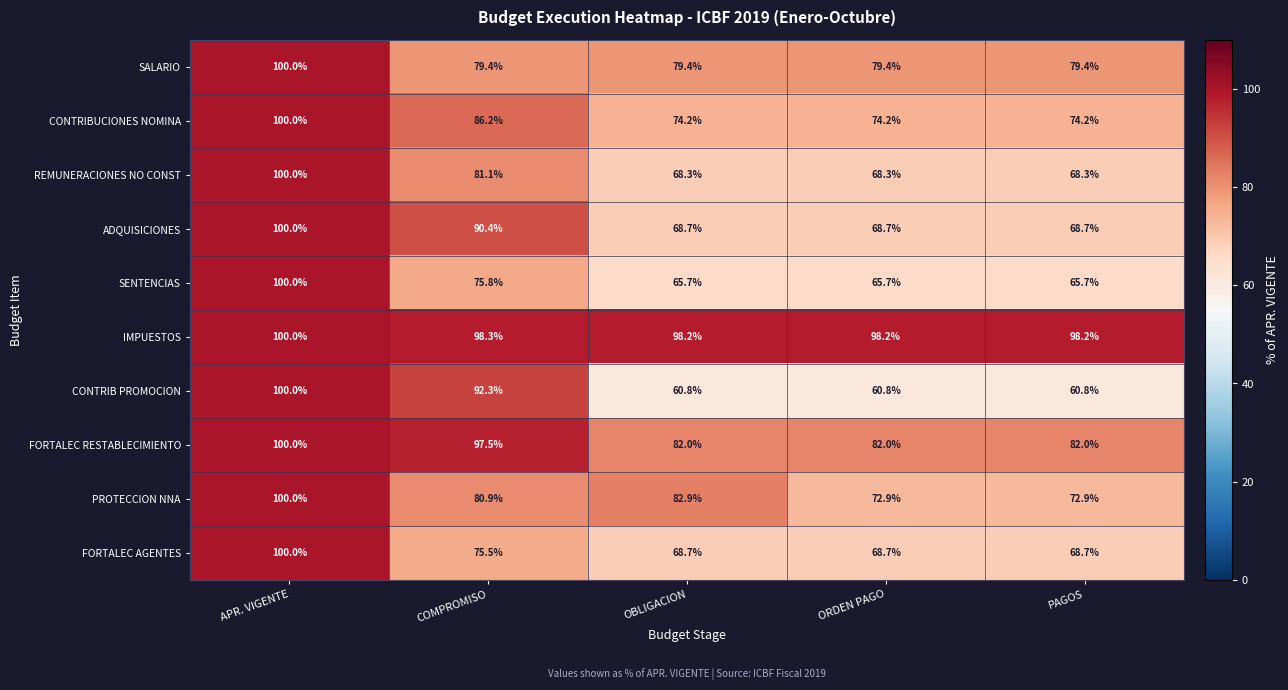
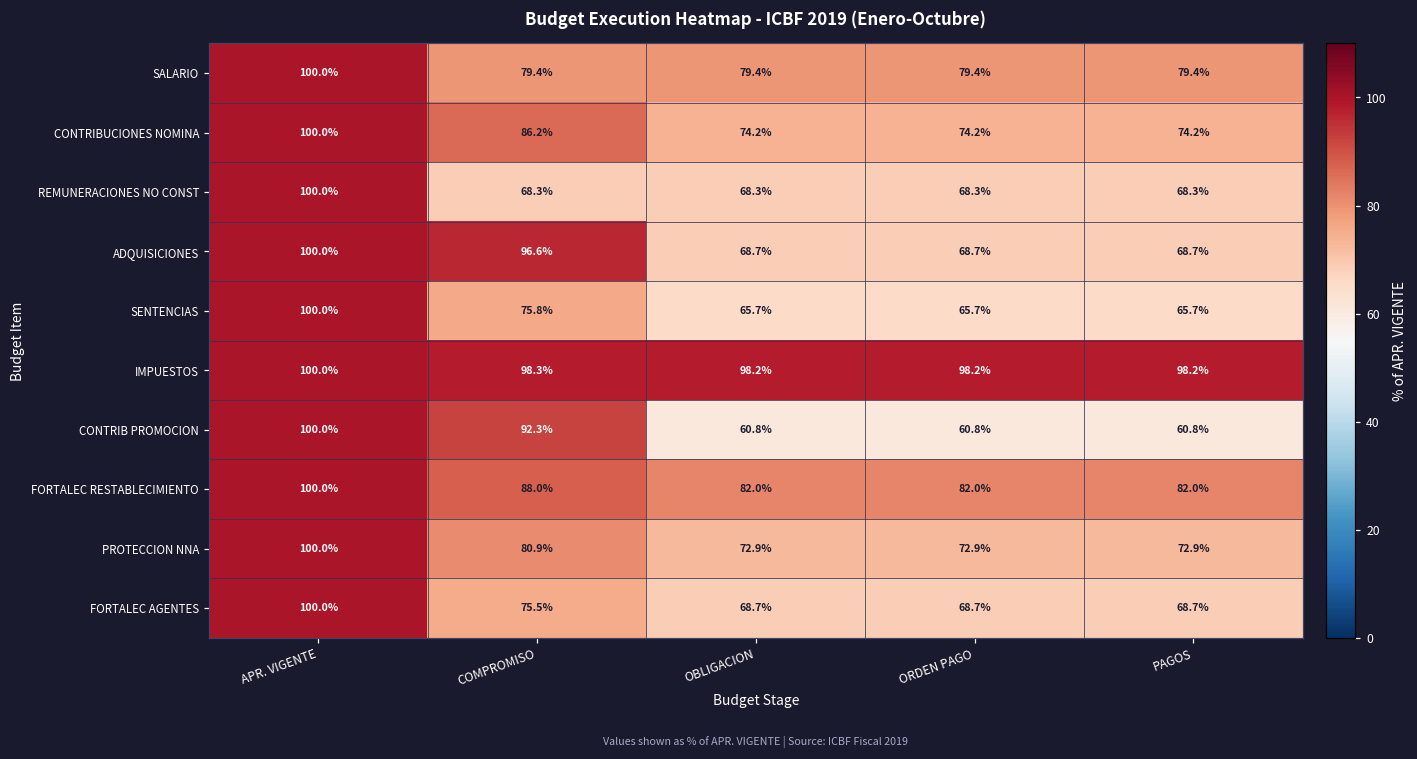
  {
    "SALARIO": {
      "APR. VIGENTE": "100.0%",
      "COMPROMISO": "79.4%",
      "OBLIGACION": "79.4%",
      "ORDEN PAGO": "79.4%",
      "PAGOS": "79.4%"
    },
    "CONTRIBUCIONES NOMINA": {
      "APR. VIGENTE": "100.0%",
      "COMPROMISO": "86.2%",
      "OBLIGACION": "74.2%",
      "ORDEN PAGO": "74.2%",
      "PAGOS": "74.2%"
    },
    "REMUNERACIONES NO CONST": {
      "APR. VIGENTE": "100.0%",
-     "COMPROMISO": "81.1%",
+     "COMPROMISO": "68.3%",
      "OBLIGACION": "68.3%",
      "ORDEN PAGO": "68.3%",
      "PAGOS": "68.3%"
    },
    "ADQUISICIONES": {
      "APR. VIGENTE": "100.0%",
-     "COMPROMISO": "90.4%",
+     "COMPROMISO": "96.6%",
      "OBLIGACION": "68.7%",
      "ORDEN PAGO": "68.7%",
      "PAGOS": "68.7%"
    },
    "SENTENCIAS": {
      "APR. VIGENTE": "100.0%",
      "COMPROMISO": "75.8%",
      "OBLIGACION": "65.7%",
      "ORDEN PAGO": "65.7%",
      "PAGOS": "65.7%"
    },
    "IMPUESTOS": {
      "APR. VIGENTE": "100.0%",
      "COMPROMISO": "98.3%",
      "OBLIGACION": "98.2%",
      "ORDEN PAGO": "98.2%",
      "PAGOS": "98.2%"
    },
    "CONTRIB PROMOCION": {
      "APR. VIGENTE": "100.0%",
      "COMPROMISO": "92.3%",
      "OBLIGACION": "60.8%",
      "ORDEN PAGO": "60.8%",
      "PAGOS": "60.8%"
    },
    "FORTALEC RESTABLECIMIENTO": {
      "APR. VIGENTE": "100.0%",
-     "COMPROMISO": "97.5%",
+     "COMPROMISO": "88.0%",
      "OBLIGACION": "82.0%",
      "ORDEN PAGO": "82.0%",
      "PAGOS": "82.0%"
    },
    "PROTECCION NNA": {
      "APR. VIGENTE": "100.0%",
      "COMPROMISO": "80.9%",
-     "OBLIGACION": "82.9%",
+     "OBLIGACION": "72.9%",
      "ORDEN PAGO": "72.9%",
      "PAGOS": "72.9%"
    },
    "FORTALEC AGENTES": {
      "APR. VIGENTE": "100.0%",
      "COMPROMISO": "75.5%",
      "OBLIGACION": "68.7%",
      "ORDEN PAGO": "68.7%",
      "PAGOS": "68.7%"
    }
  }
